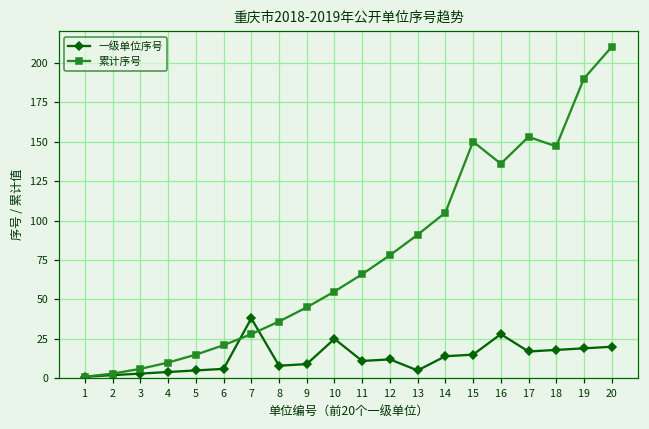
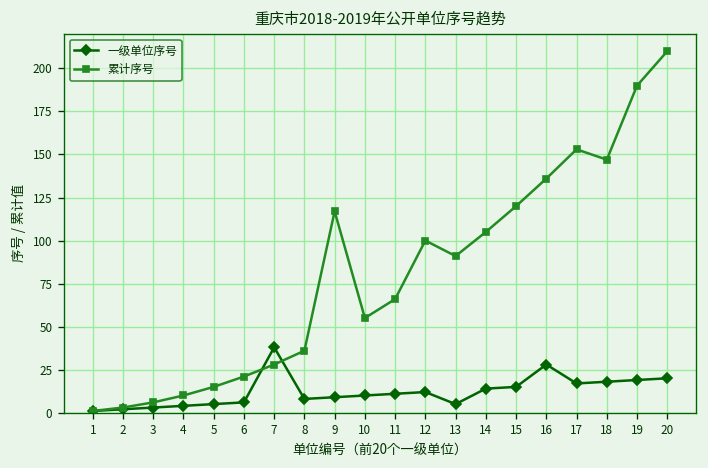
  {
    "一级单位序号": {
      "3": 3,
      "4": 4,
      "5": 5,
      "6": 6,
      "7": 38,
      "8": 8,
      "9": 9,
-     "10": 25,
+     "10": 10,
      "11": 11,
      "12": 12,
      "13": 5,
      "14": 14,
      "15": 15,
      "16": 28,
      "17": 17,
      "18": 18,
      "19": 19,
      "20": 20
    },
    "累计序号": {
      "3": 6,
      "4": 10,
      "5": 15,
      "6": 21,
      "7": 28,
      "8": 36,
-     "9": 45,
+     "9": 117,
      "10": 55,
      "11": 66,
-     "12": 78,
+     "12": 100,
      "13": 91,
      "14": 105,
-     "15": 150,
+     "15": 120,
      "16": 136,
      "17": 153,
      "18": 147,
      "19": 190,
      "20": 210
    }
  }
